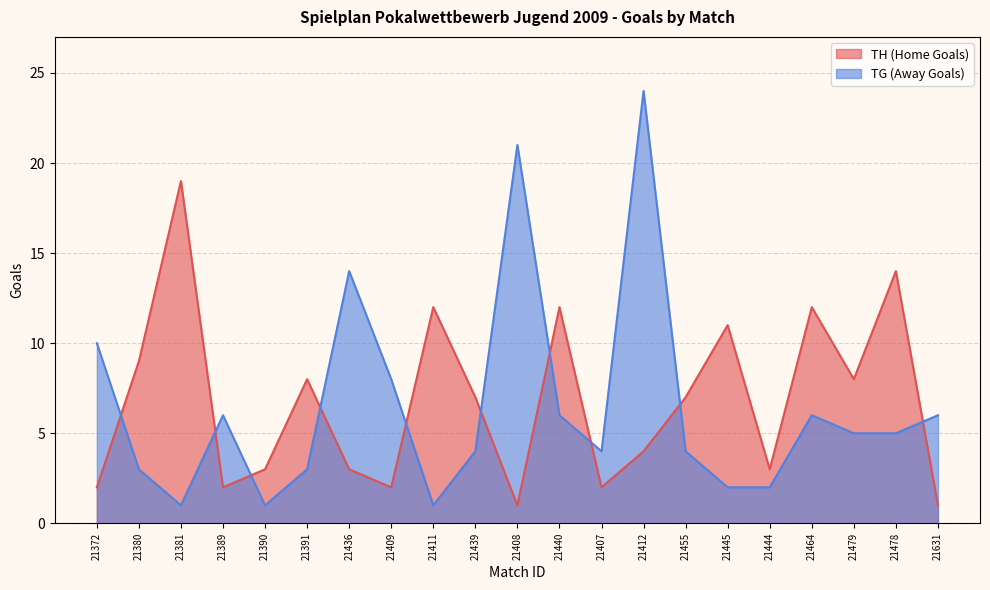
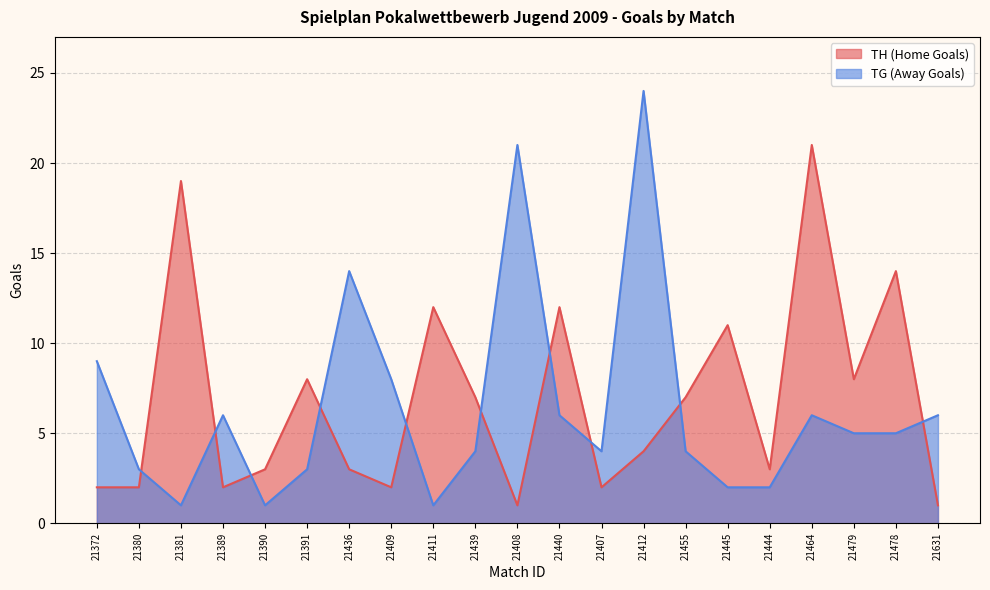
  {
    "TH (Home Goals)": {
      "21372": 2,
-     "21380": 9,
+     "21380": 2,
      "21381": 19,
      "21389": 2,
      "21390": 3,
      "21391": 8,
      "21436": 3,
      "21409": 2,
      "21411": 12,
      "21439": 7,
      "21408": 1,
      "21440": 12,
      "21407": 2,
      "21412": 4,
      "21455": 7,
      "21445": 11,
      "21444": 3,
-     "21464": 12,
+     "21464": 21,
      "21479": 8,
      "21478": 14,
      "21631": 1
    },
    "TG (Away Goals)": {
-     "21372": 10,
+     "21372": 9,
      "21380": 3,
      "21381": 1,
      "21389": 6,
      "21390": 1,
      "21391": 3,
      "21436": 14,
      "21409": 8,
      "21411": 1,
      "21439": 4,
      "21408": 21,
      "21440": 6,
      "21407": 4,
      "21412": 24,
      "21455": 4,
      "21445": 2,
      "21444": 2,
      "21464": 6,
      "21479": 5,
      "21478": 5,
      "21631": 6
    }
  }
